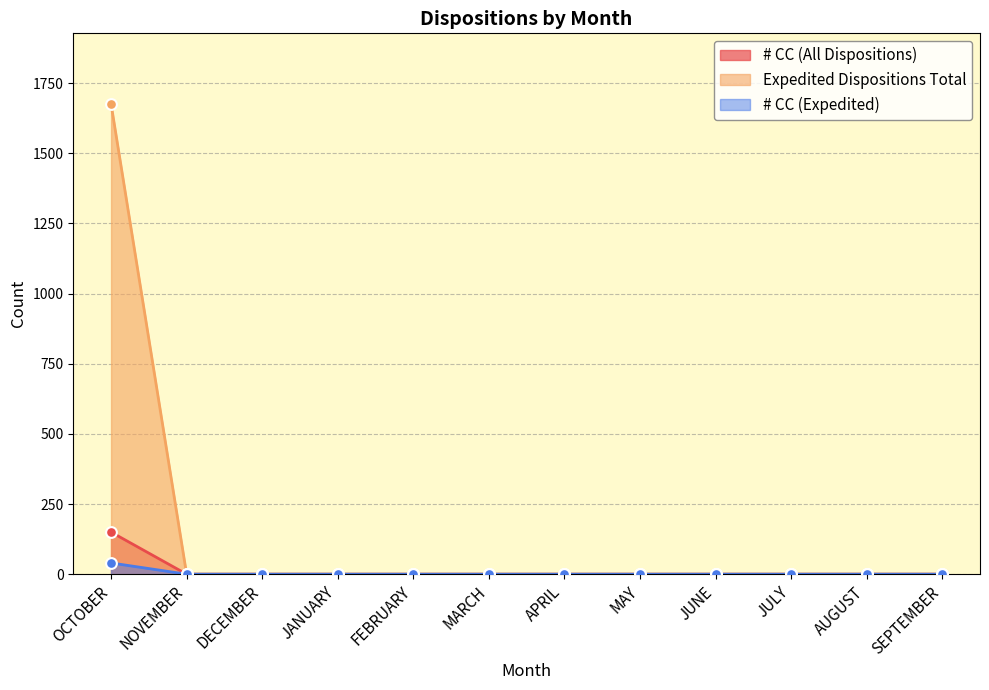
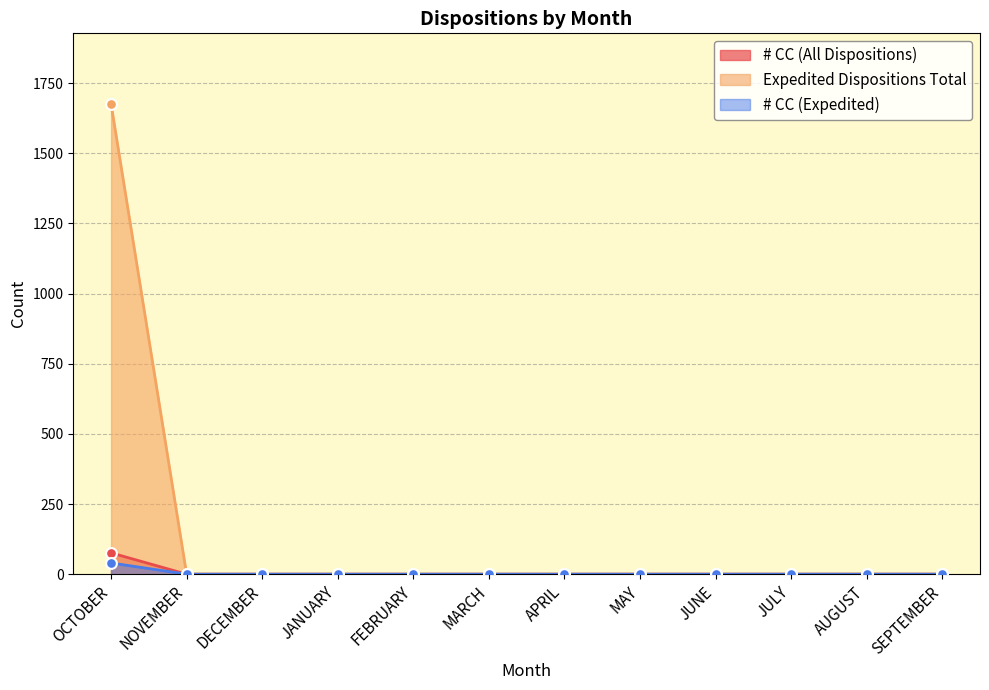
  {
    "# CC (All Dispositions)": {
-     "OCTOBER": 150
+     "OCTOBER": 80
    },
    "Expedited Dispositions Total": {
      "OCTOBER": 1680
    },
    "# CC (Expedited)": {
      "OCTOBER": 40
    }
  }
